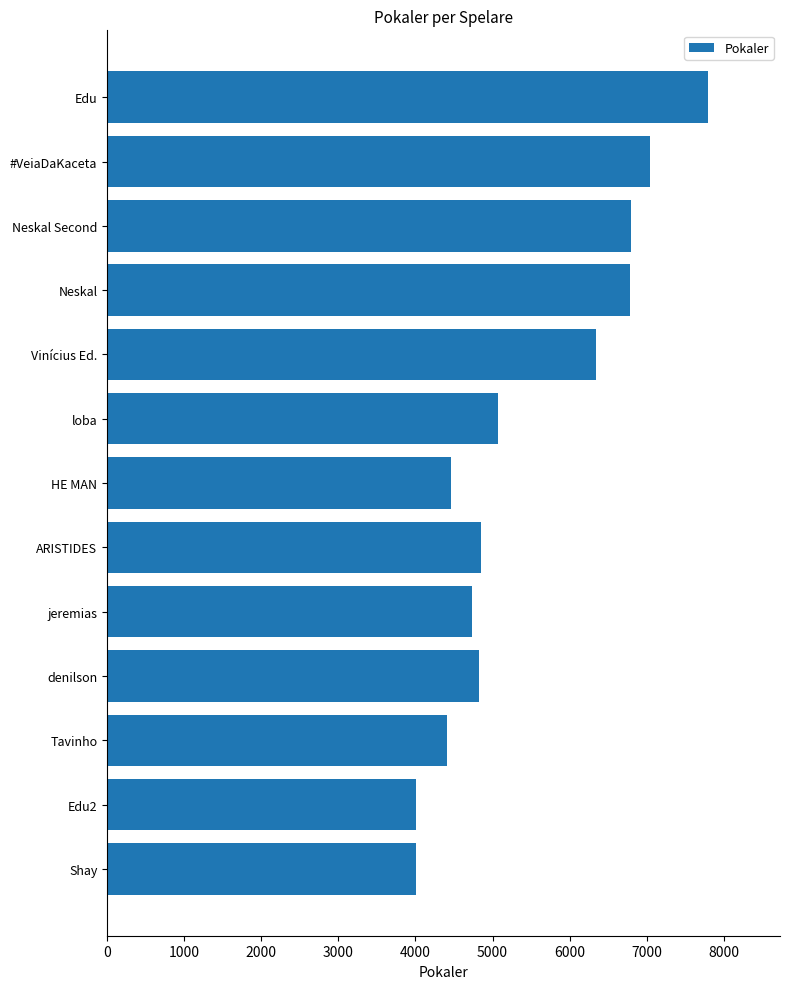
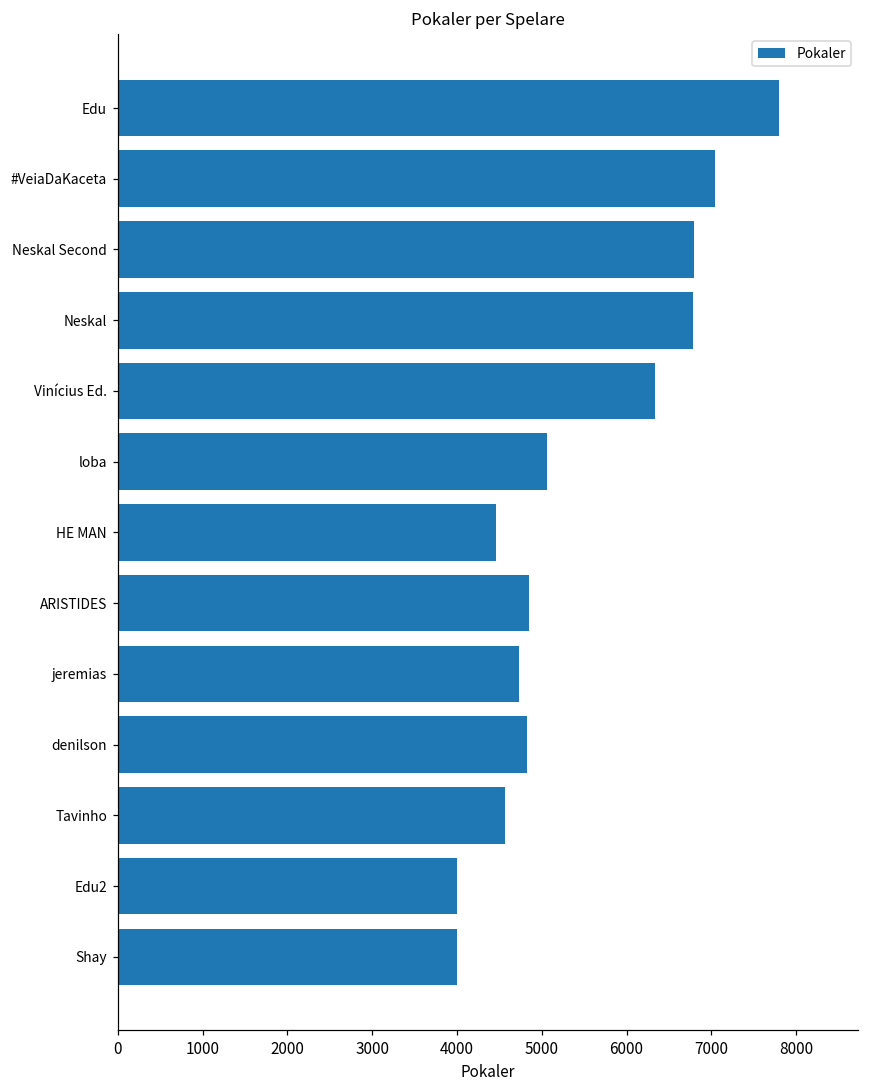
  {
    "Edu": 7800,
    "#VeiaDaKaceta": 7000,
    "Neskal Second": 6800,
    "Neskal": 6800,
    "Vinícius Ed.": 6300,
    "loba": 5100,
    "HE MAN": 4500,
    "ARISTIDES": 4800,
    "jeremias": 4700,
    "denilson": 4800,
-   "Tavinho": 4400,
+   "Tavinho": 4600,
    "Edu2": 4000,
    "Shay": 4000
  }
